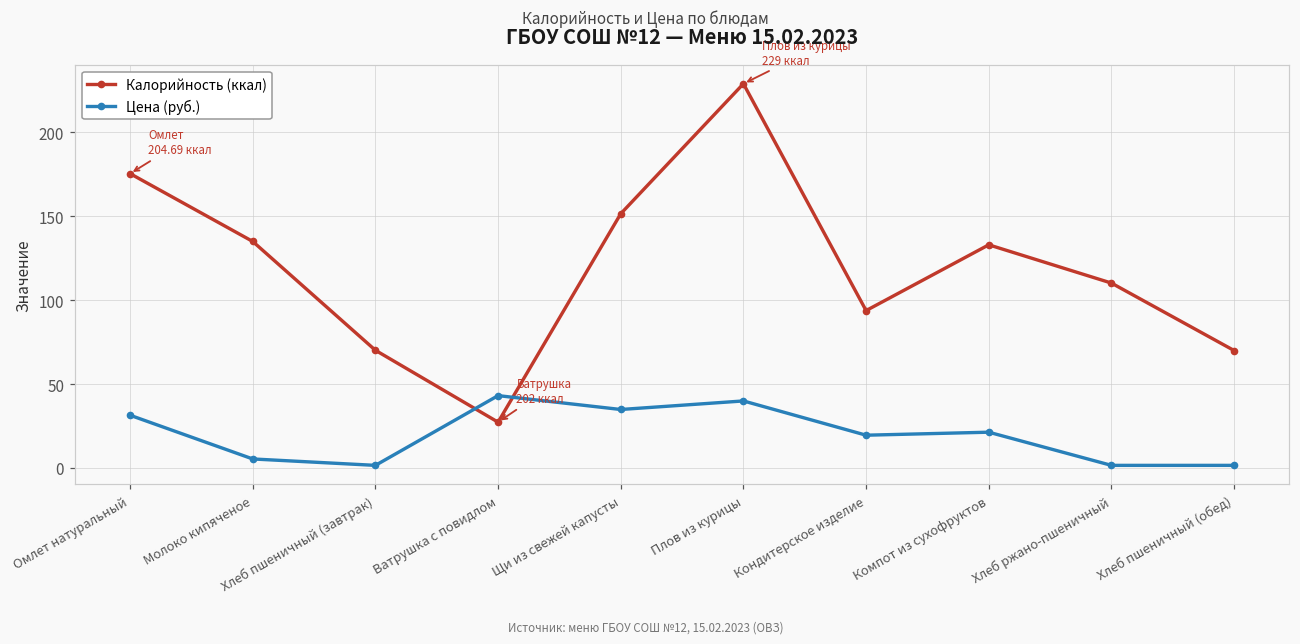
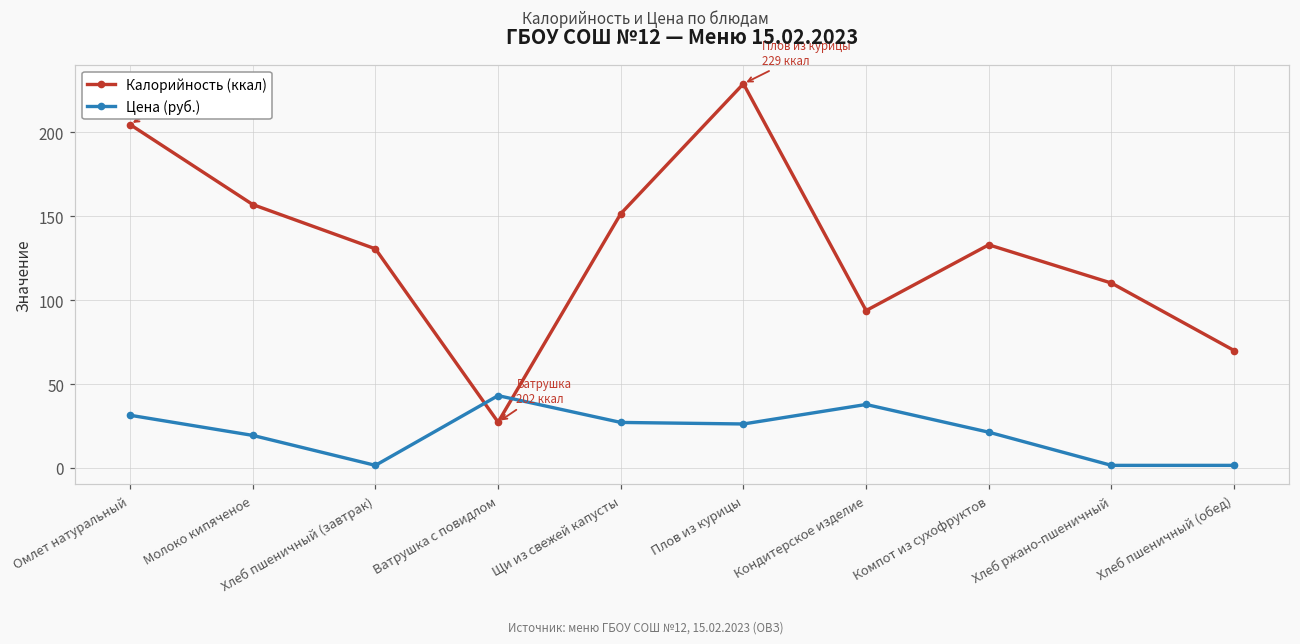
  {
    "Калорийность (ккал)": {
-     "Омлет натуральный": 175,
-     "Молоко кипяченое": 135,
-     "Хлеб пшеничный (завтрак)": 70,
+     "Омлет натуральный": 205,
+     "Молоко кипяченое": 157,
+     "Хлеб пшеничный (завтрак)": 131,
      "Ватрушка с повидлом": 27,
      "Щи из свежей капусты": 152,
      "Кондитерское изделие": 94,
      "Компот из сухофруктов": 133,
      "Хлеб ржано-пшеничный": 110,
      "Хлеб пшеничный (обед)": 70
    },
    "Цена (руб.)": {
      "Омлет натуральный": 31,
-     "Молоко кипяченое": 5,
+     "Молоко кипяченое": 19,
      "Хлеб пшеничный (завтрак)": 2,
-     "Щи из свежей капусты": 35,
-     "Плов из курицы": 40,
-     "Кондитерское изделие": 20,
+     "Щи из свежей капусты": 27,
+     "Плов из курицы": 26,
+     "Кондитерское изделие": 38,
      "Компот из сухофруктов": 21,
      "Хлеб ржано-пшеничный": 2,
      "Хлеб пшеничный (обед)": 2
    }
  }
